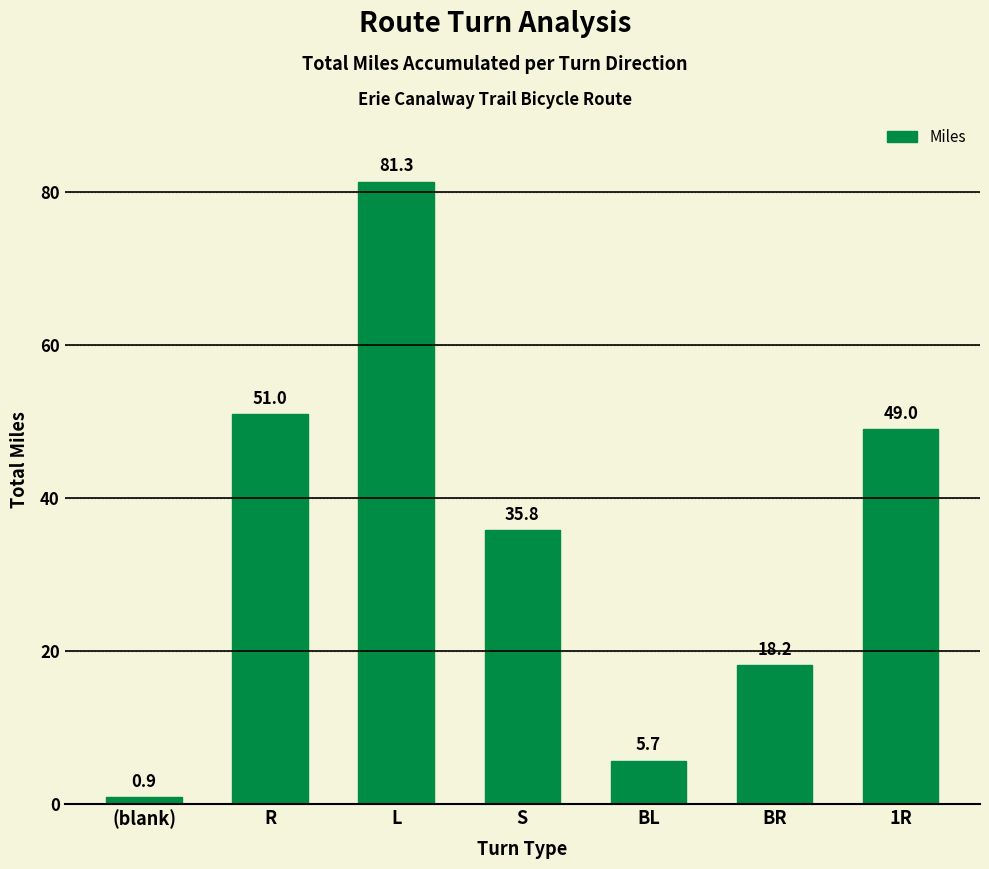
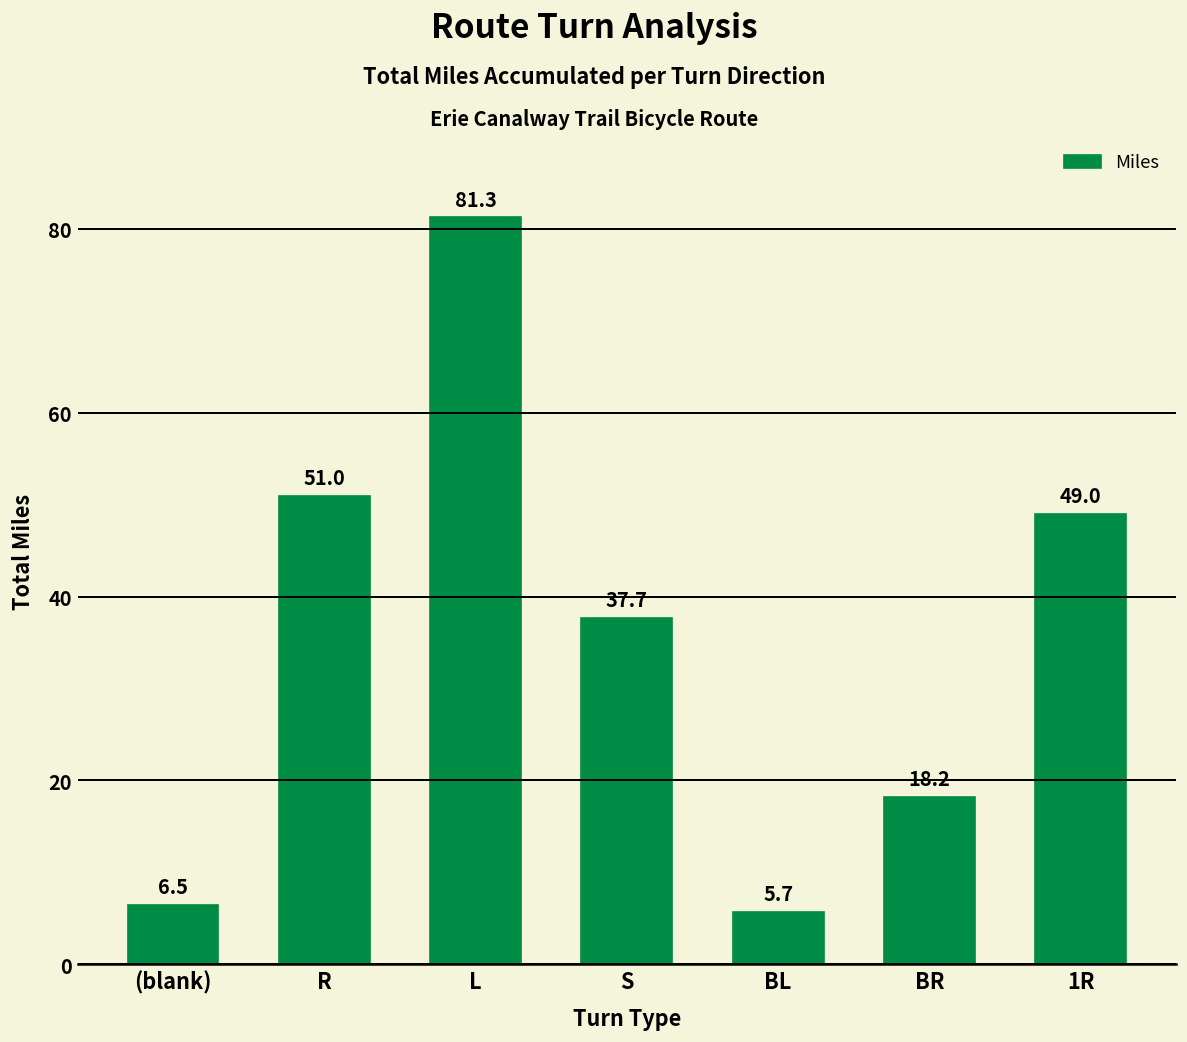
  {
-   "(blank)": 0.9,
+   "(blank)": 6.5,
    "R": 51.0,
    "L": 81.3,
-   "S": 35.8,
+   "S": 37.7,
    "BL": 5.7,
    "BR": 18.2,
    "1R": 49.0
  }
